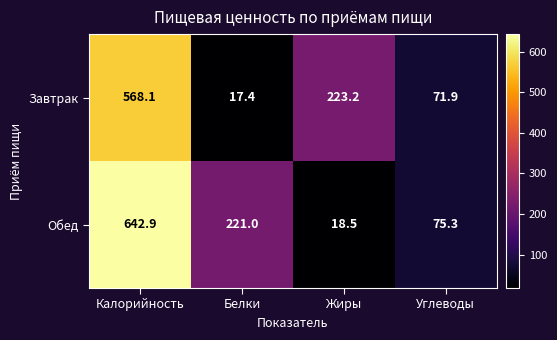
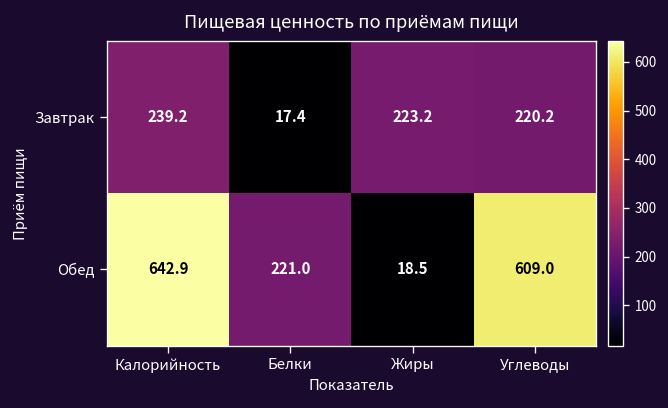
  {
    "Завтрак": {
-     "Калорийность": 568.1,
+     "Калорийность": 239.2,
      "Белки": 17.4,
      "Жиры": 223.2,
-     "Углеводы": 71.9
+     "Углеводы": 220.2
    },
    "Обед": {
      "Калорийность": 642.9,
      "Белки": 221.0,
      "Жиры": 18.5,
-     "Углеводы": 75.3
+     "Углеводы": 609.0
    }
  }
